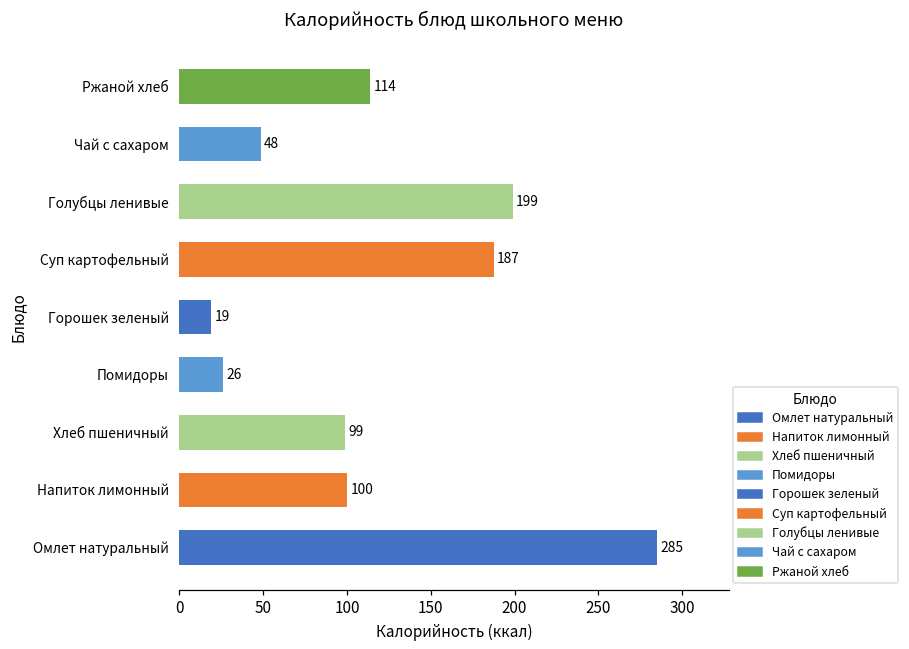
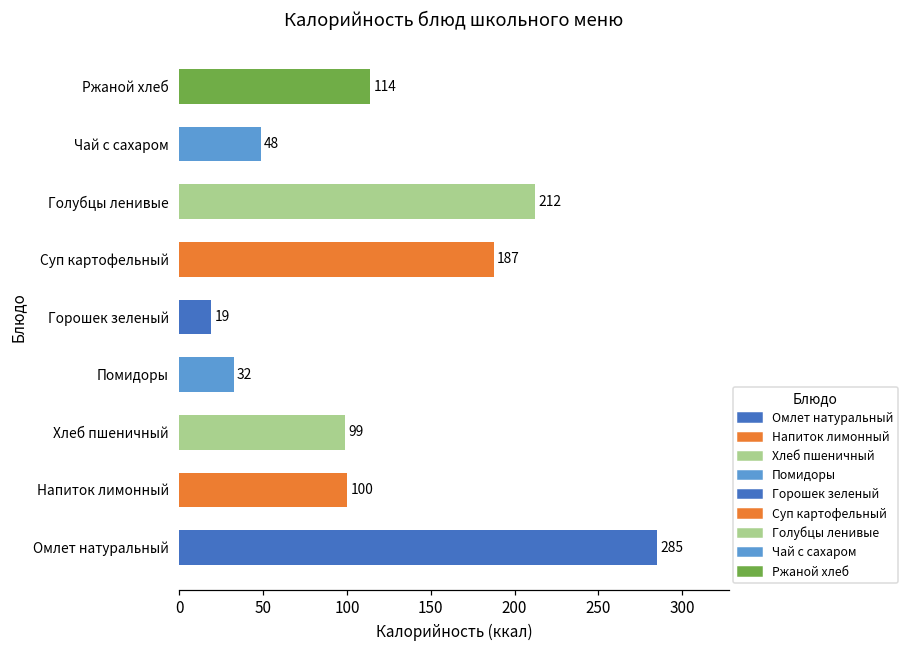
  {
    "Ржаной хлеб": 114,
-   "Голубцы ленивые": 199,
+   "Голубцы ленивые": 212,
    "Горошек зеленый": 19,
-   "Помидоры": 26,
+   "Помидоры": 32,
    "Хлеб пшеничный": 99,
    "Напиток лимонный": 100,
    "Омлет натуральный": 285
  }
